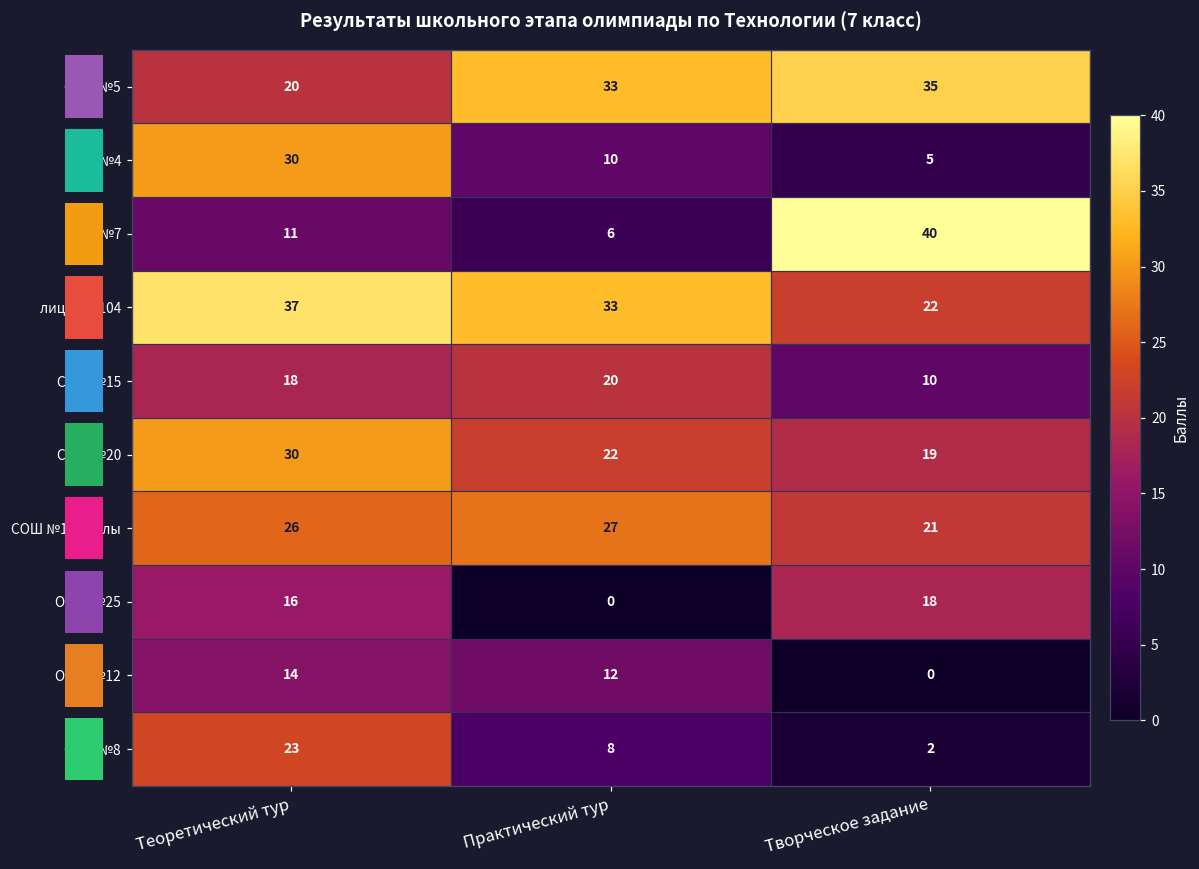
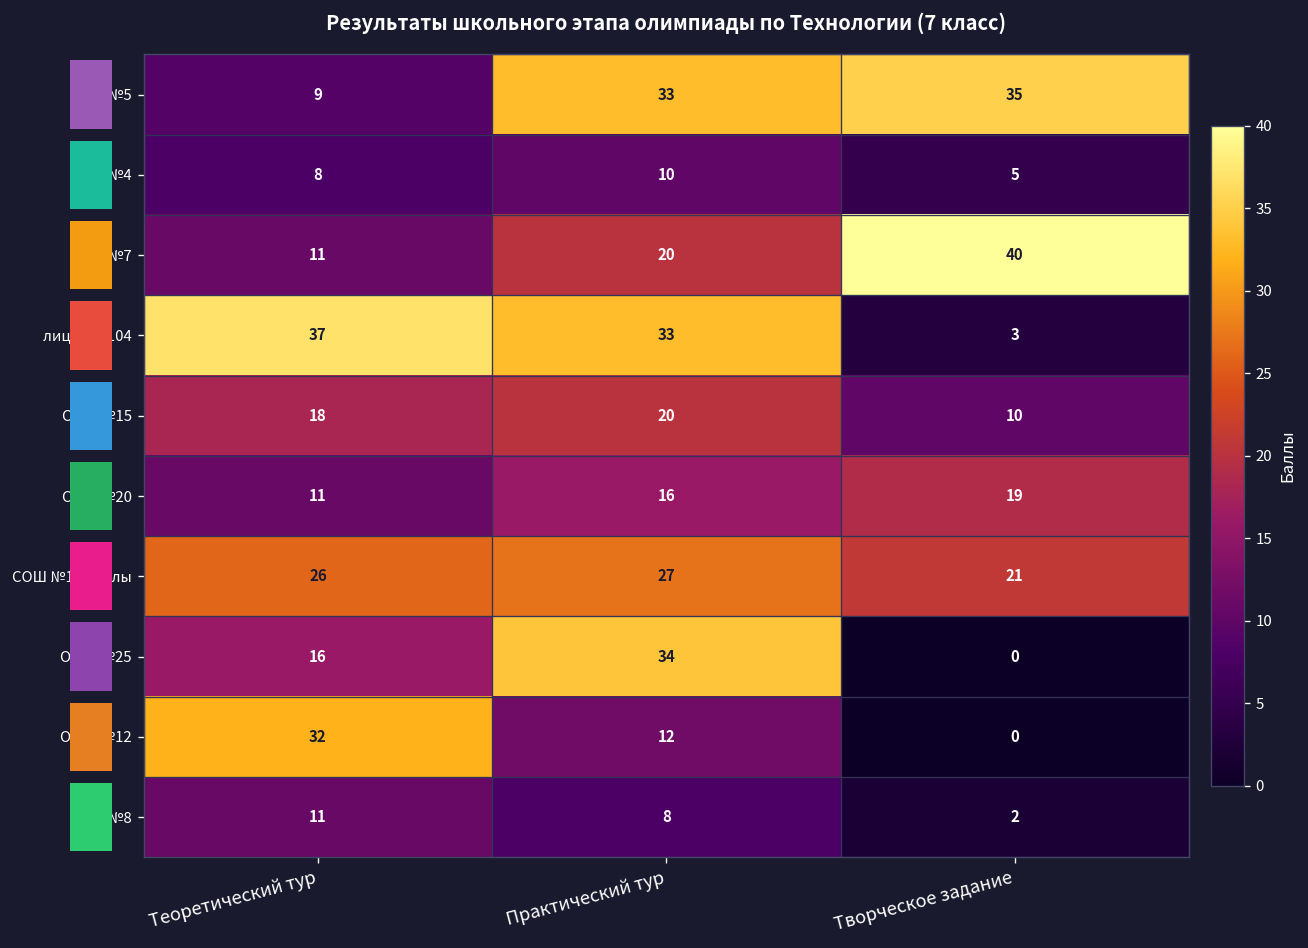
  {
    "СОШ №5": {
-     "Теоретический тур": 20,
+     "Теоретический тур": 9,
      "Практический тур": 33,
      "Творческое задание": 35
    },
    "СОШ №4": {
-     "Теоретический тур": 30,
+     "Теоретический тур": 8,
      "Практический тур": 10,
      "Творческое задание": 5
    },
    "СОШ №7": {
      "Теоретический тур": 11,
-     "Практический тур": 6,
+     "Практический тур": 20,
      "Творческое задание": 40
    },
    "лицей №104": {
      "Теоретический тур": 37,
      "Практический тур": 33,
-     "Творческое задание": 22
+     "Творческое задание": 3
    },
    "СОШ №15": {
      "Теоретический тур": 18,
      "Практический тур": 20,
      "Творческое задание": 10
    },
    "СОШ №20": {
-     "Теоретический тур": 30,
-     "Практический тур": 22,
+     "Теоретический тур": 11,
+     "Практический тур": 16,
      "Творческое задание": 19
    },
    "СОШ №1 Канглы": {
      "Теоретический тур": 26,
      "Практический тур": 27,
      "Творческое задание": 21
    },
    "ООШ №25": {
      "Теоретический тур": 16,
-     "Практический тур": 0,
-     "Творческое задание": 18
+     "Практический тур": 34,
+     "Творческое задание": 0
    },
    "ООШ №12": {
-     "Теоретический тур": 14,
+     "Теоретический тур": 32,
      "Практический тур": 12,
      "Творческое задание": 0
    },
    "СОШ №8": {
-     "Теоретический тур": 23,
+     "Теоретический тур": 11,
      "Практический тур": 8,
      "Творческое задание": 2
    }
  }
